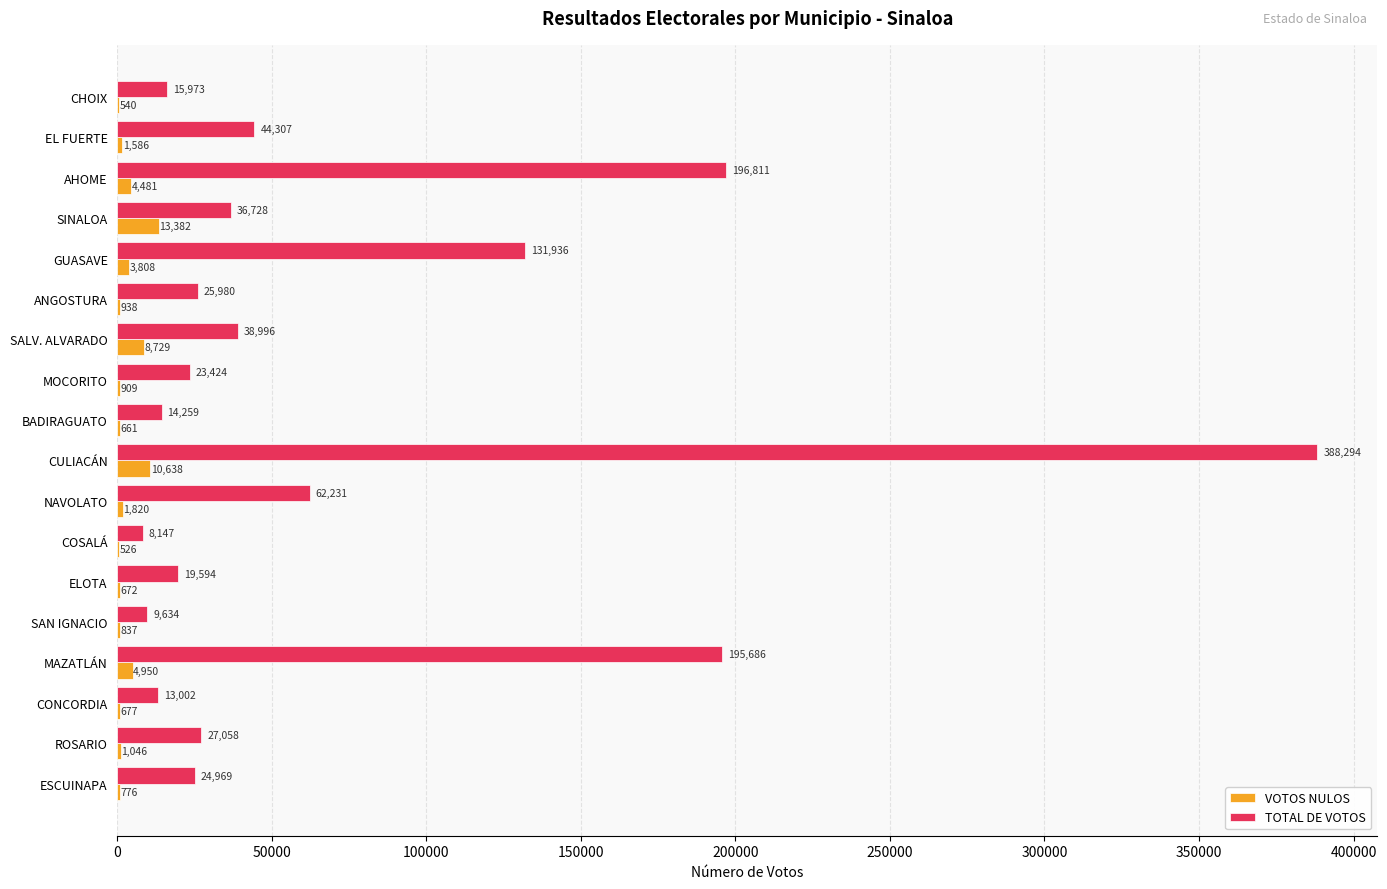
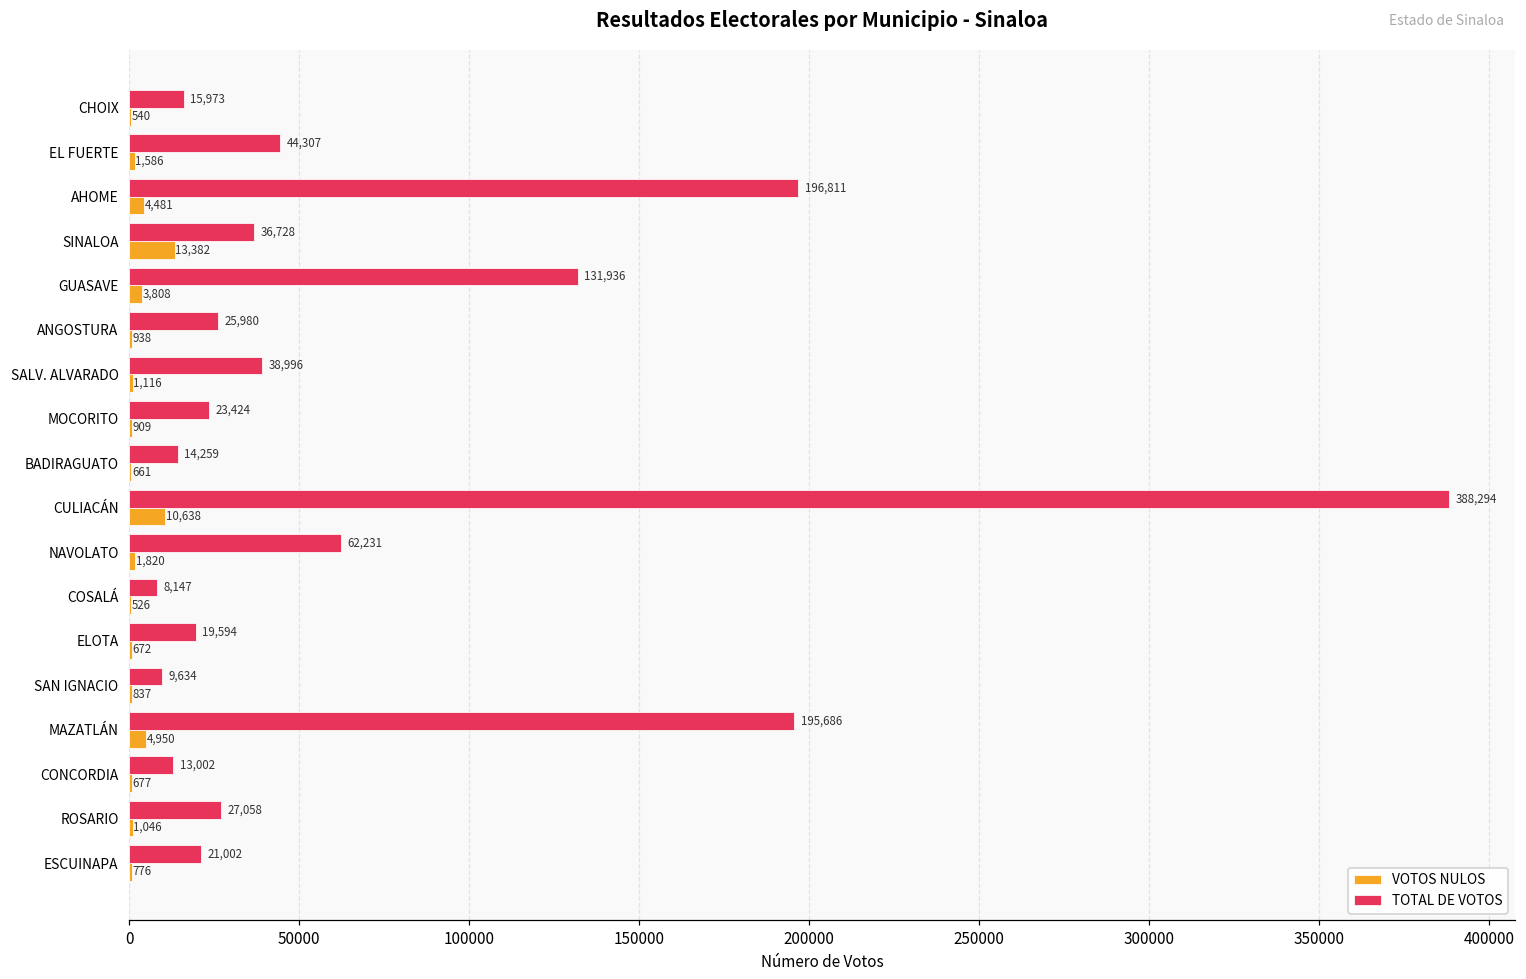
  {
    "VOTOS NULOS": {
      "CHOIX": "540",
      "EL FUERTE": "1,586",
      "AHOME": "4,481",
      "SINALOA": "13,382",
      "GUASAVE": "3,808",
      "ANGOSTURA": "938",
-     "SALV. ALVARADO": "8,729",
+     "SALV. ALVARADO": "1,116",
      "MOCORITO": "909",
      "BADIRAGUATO": "661",
      "CULIACÁN": "10,638",
      "NAVOLATO": "1,820",
      "COSALÁ": "526",
      "ELOTA": "672",
      "SAN IGNACIO": "837",
      "MAZATLÁN": "4,950",
      "CONCORDIA": "677",
      "ROSARIO": "1,046",
      "ESCUINAPA": "776"
    },
    "TOTAL DE VOTOS": {
      "CHOIX": "15,973",
      "EL FUERTE": "44,307",
      "AHOME": "196,811",
      "SINALOA": "36,728",
      "GUASAVE": "131,936",
      "ANGOSTURA": "25,980",
      "SALV. ALVARADO": "38,996",
      "MOCORITO": "23,424",
      "BADIRAGUATO": "14,259",
      "CULIACÁN": "388,294",
      "NAVOLATO": "62,231",
      "COSALÁ": "8,147",
      "ELOTA": "19,594",
      "SAN IGNACIO": "9,634",
      "MAZATLÁN": "195,686",
      "CONCORDIA": "13,002",
      "ROSARIO": "27,058",
-     "ESCUINAPA": "24,969"
+     "ESCUINAPA": "21,002"
    }
  }
